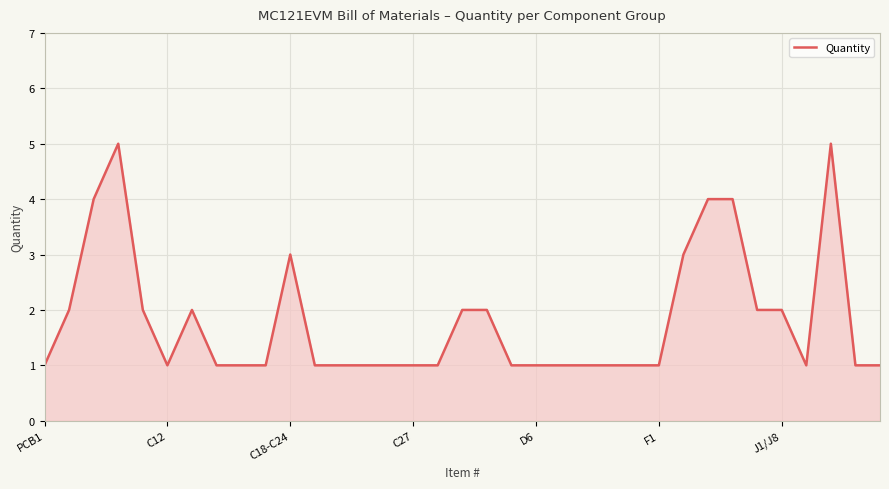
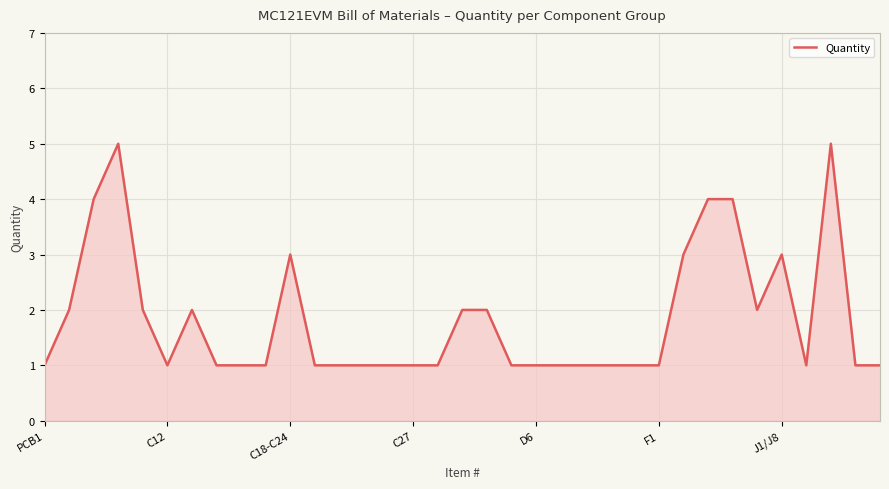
  {
    "PCB1": 1,
    "C12": 1,
    "C18-C24": 3,
    "C27": 1,
    "D6": 1,
    "F1": 1,
-   "J1/J8": 2
+   "J1/J8": 3
  }
